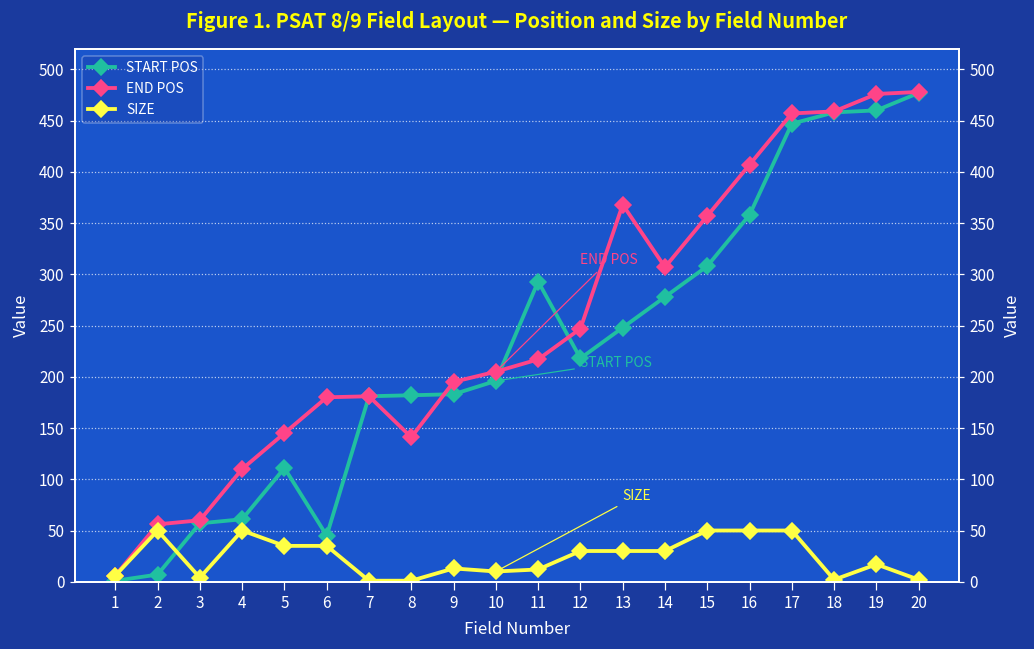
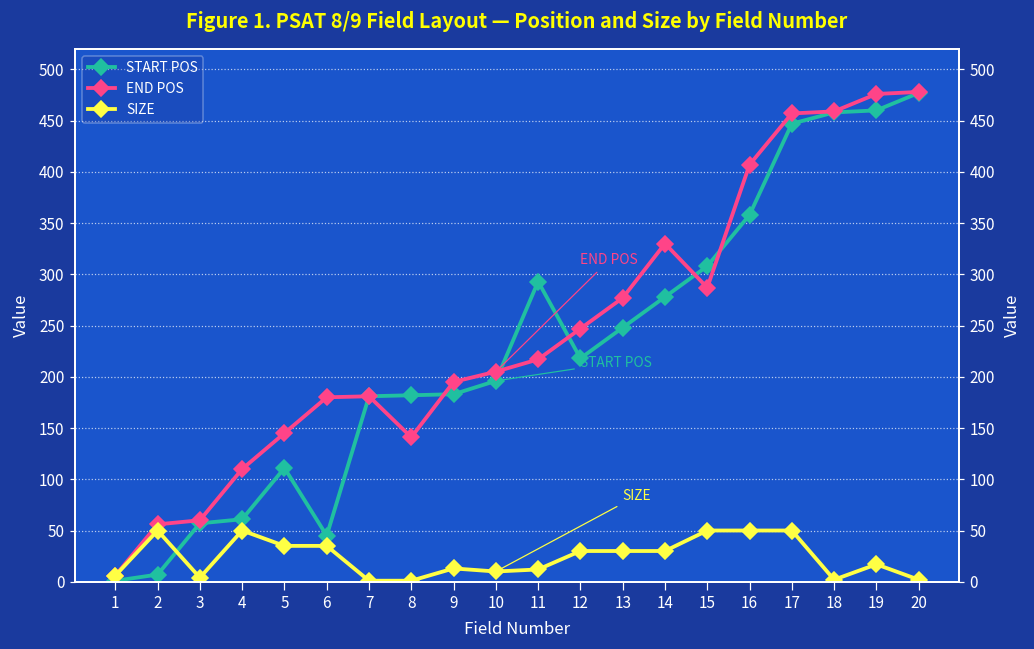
  {
    "START POS": {
      "1": 0,
      "2": 10,
      "3": 60,
      "4": 60,
      "5": 110,
      "6": 50,
      "8": 180,
      "9": 180,
      "10": 200,
      "11": 290,
      "12": 220,
      "13": 250,
      "14": 280,
      "15": 310,
      "16": 360,
      "17": 450,
      "19": 460
    },
    "END POS": {
      "2": 60,
      "3": 60,
      "4": 110,
      "5": 150,
      "6": 180,
      "8": 140,
      "9": 200,
      "10": 210,
      "11": 220,
      "12": 250,
-     "13": 370,
-     "14": 310,
-     "15": 360,
+     "13": 280,
+     "14": 330,
+     "15": 290,
      "16": 410,
      "17": 460,
      "19": 480
    },
    "SIZE": {
      "2": 50,
      "3": 0,
      "4": 50,
      "5": 40,
      "6": 40,
      "7": 0,
      "8": 0,
      "9": 10,
      "10": 10,
      "11": 10,
      "12": 30,
      "13": 30,
      "14": 30,
      "15": 50,
      "16": 50,
      "17": 50,
      "18": 0,
      "19": 20,
      "20": 0
    }
  }
